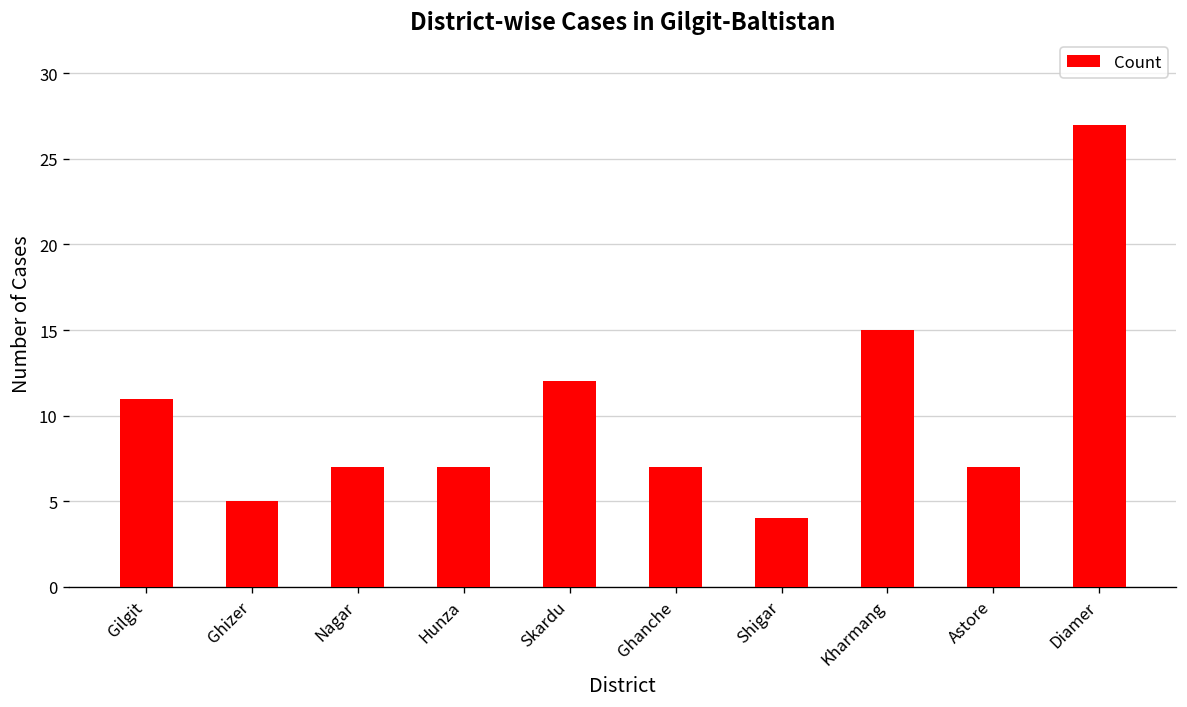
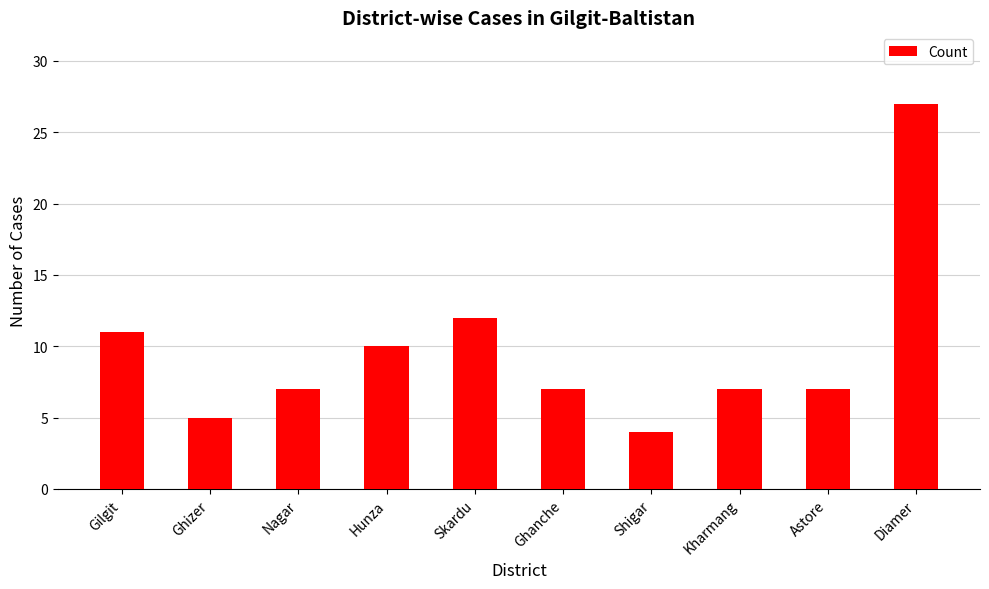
  {
    "Gilgit": 11,
    "Ghizer": 5,
    "Nagar": 7,
-   "Hunza": 7,
+   "Hunza": 10,
    "Skardu": 12,
    "Ghanche": 7,
    "Shigar": 4,
-   "Kharmang": 15,
+   "Kharmang": 7,
    "Astore": 7,
    "Diamer": 27
  }
